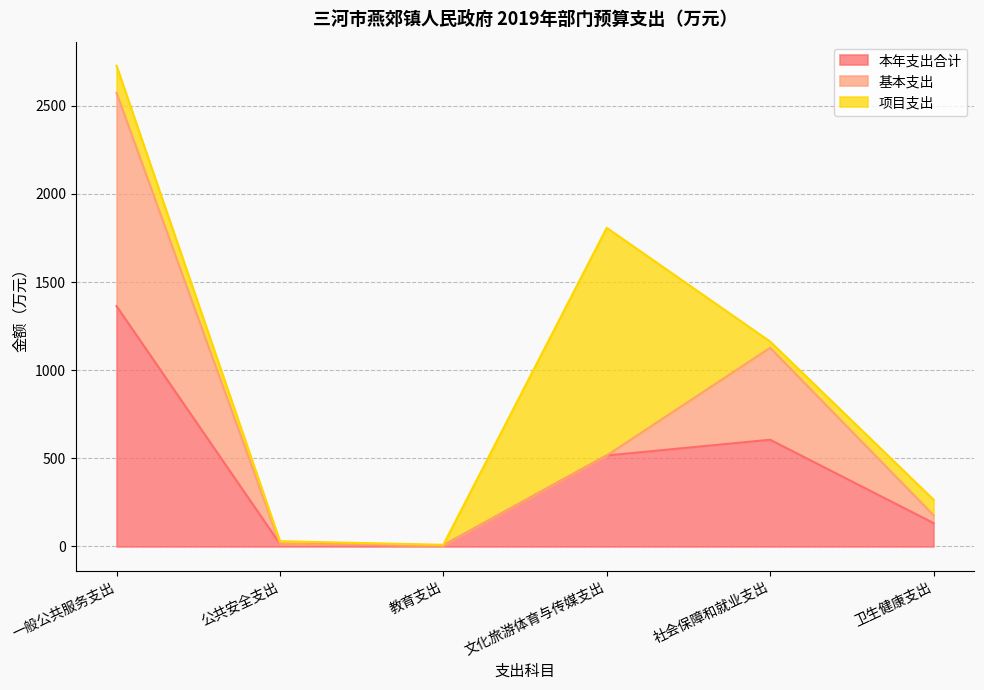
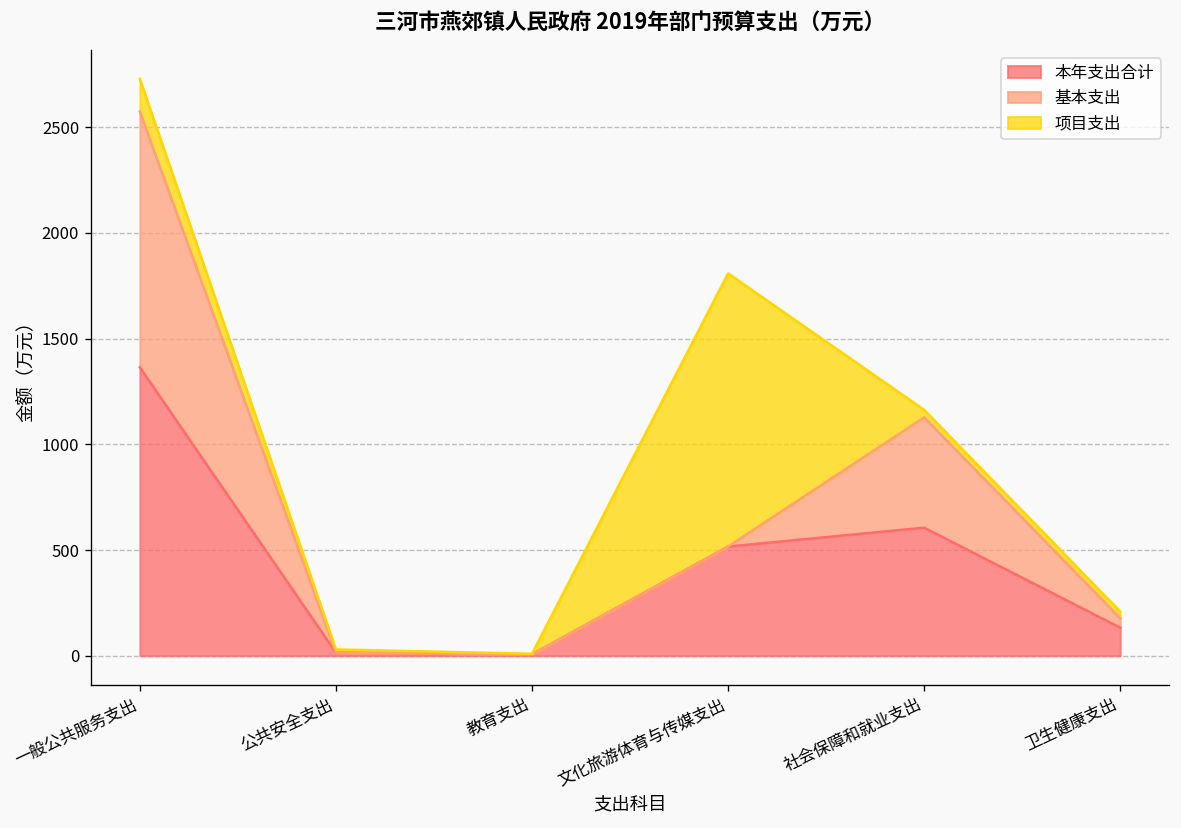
  {
    "项目支出": {
      "一般公共服务支出": 150,
      "公共安全支出": 20,
      "文化旅游体育与传媒支出": 1290,
      "社会保障和就业支出": 40,
-     "卫生健康支出": 90
+     "卫生健康支出": 30
    }
  }
